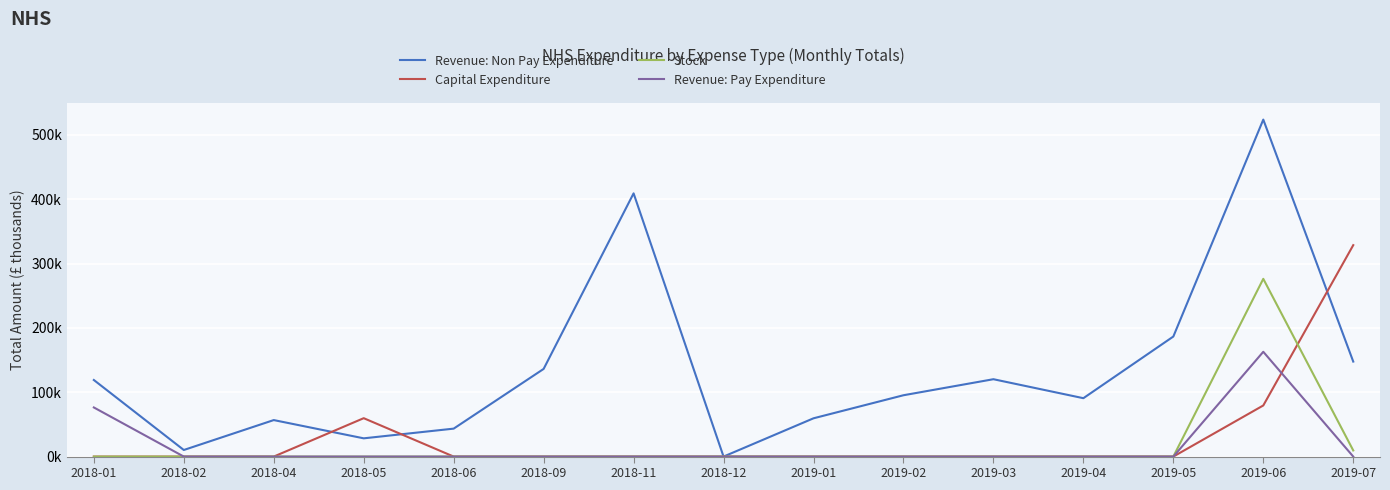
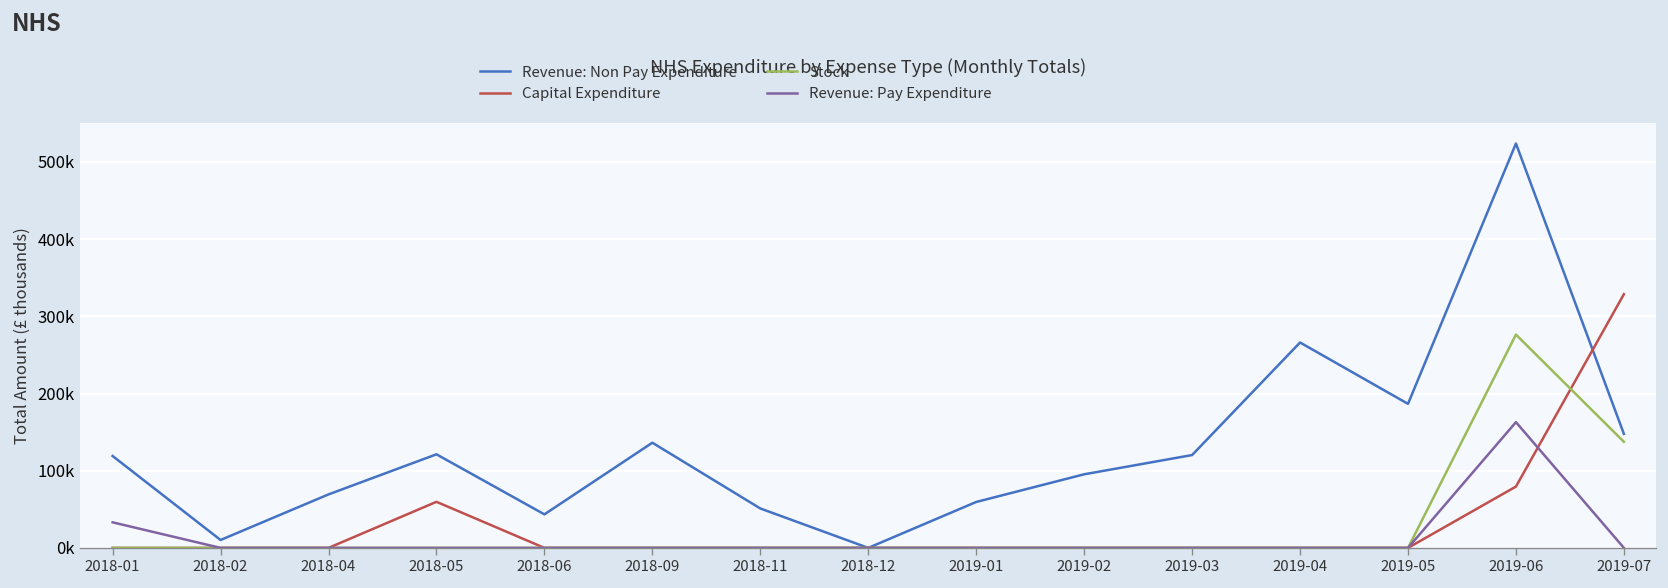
  {
    "Revenue: Non Pay Expenditure": {
      "2018-01": 120000,
      "2018-02": 10000,
-     "2018-04": 60000,
-     "2018-05": 30000,
+     "2018-04": 70000,
+     "2018-05": 120000,
      "2018-06": 40000,
      "2018-09": 140000,
-     "2018-11": 410000,
+     "2018-11": 50000,
      "2019-01": 60000,
      "2019-02": 100000,
      "2019-03": 120000,
-     "2019-04": 90000,
+     "2019-04": 270000,
      "2019-05": 190000,
      "2019-06": 520000,
      "2019-07": 150000
    },
    "Capital Expenditure": {
      "2018-05": 60000,
      "2019-06": 80000,
      "2019-07": 330000
    },
    "Stock": {
      "2019-06": 280000,
-     "2019-07": 10000
+     "2019-07": 140000
    },
    "Revenue: Pay Expenditure": {
-     "2018-01": 80000,
+     "2018-01": 30000,
      "2019-06": 160000,
      "2019-07": 0
    }
  }
